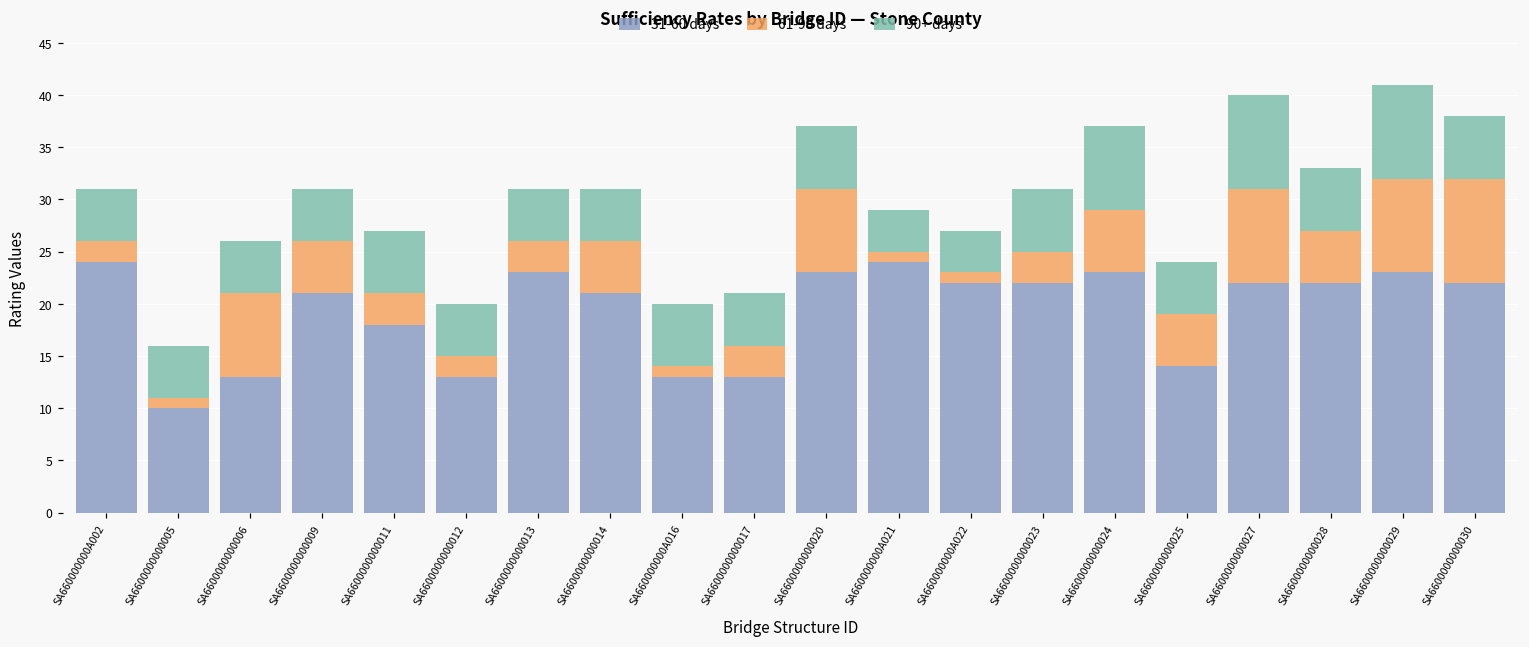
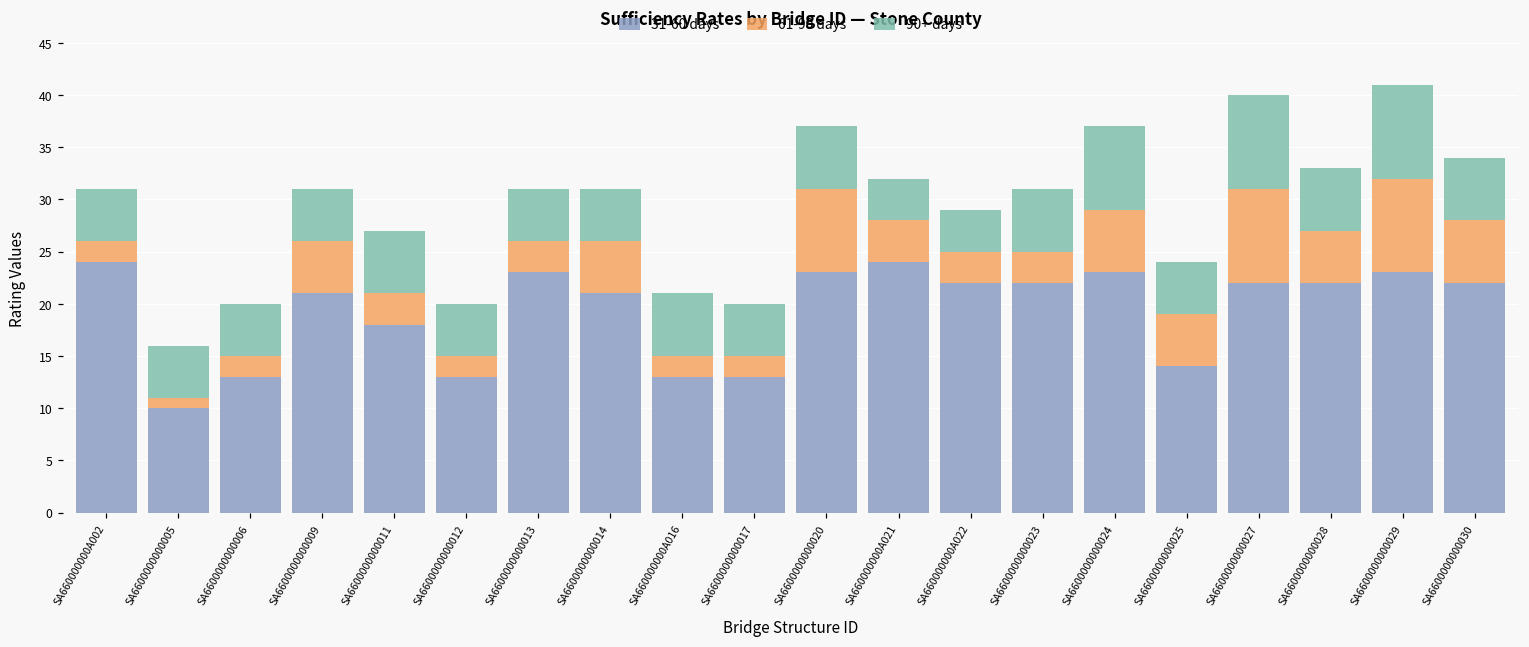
  {
    "61-90 days": {
      "SA660000000A002": 2,
      "SA6600000000005": 1,
-     "SA6600000000006": 8,
+     "SA6600000000006": 2,
      "SA6600000000009": 5,
      "SA6600000000011": 3,
      "SA6600000000012": 2,
      "SA6600000000013": 3,
      "SA6600000000014": 5,
-     "SA660000000A016": 1,
-     "SA6600000000017": 3,
+     "SA660000000A016": 2,
+     "SA6600000000017": 2,
      "SA6600000000020": 8,
-     "SA660000000A021": 1,
-     "SA660000000A022": 1,
+     "SA660000000A021": 4,
+     "SA660000000A022": 3,
      "SA6600000000023": 3,
      "SA6600000000024": 6,
      "SA6600000000025": 5,
      "SA6600000000027": 9,
      "SA6600000000028": 5,
      "SA6600000000029": 9,
-     "SA6600000000030": 10
+     "SA6600000000030": 6
    }
  }
